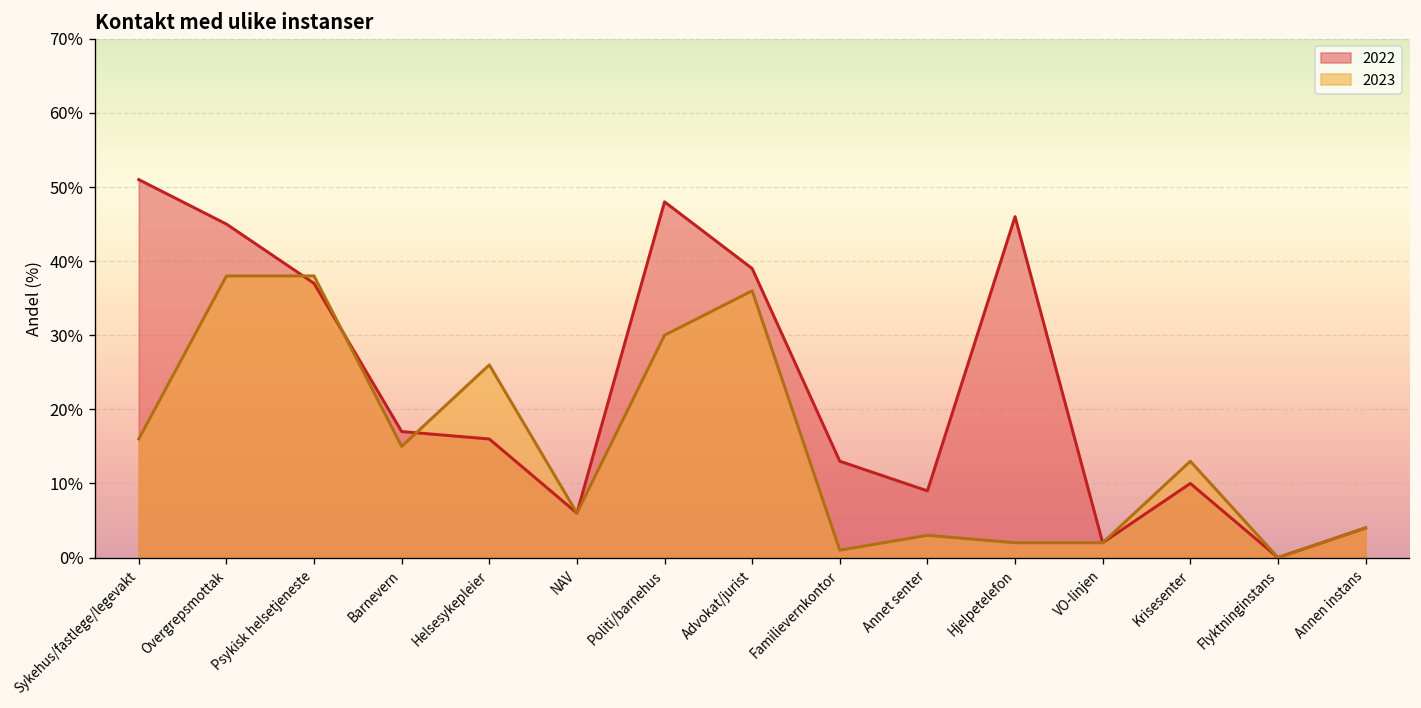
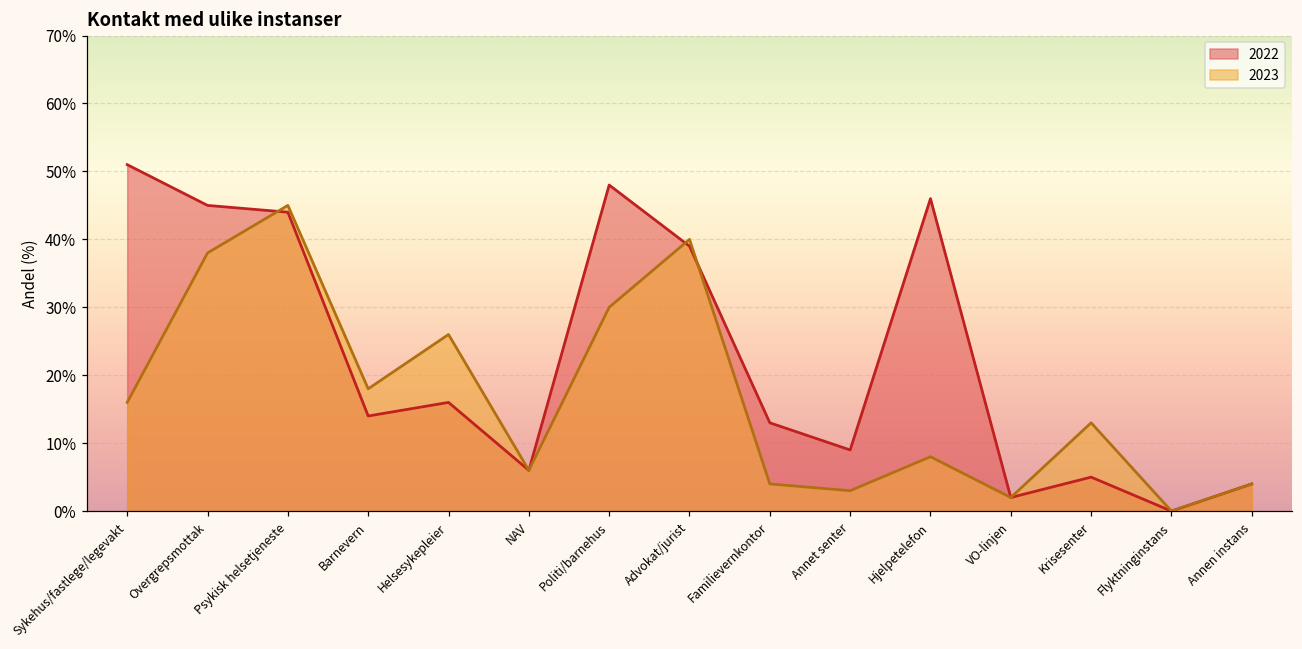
  {
    "2022": {
      "Sykehus/fastlege/legevakt": "51%",
      "Overgrepsmottak": "45%",
-     "Psykisk helsetjeneste": "37%",
-     "Barnevern": "17%",
+     "Psykisk helsetjeneste": "44%",
+     "Barnevern": "14%",
      "Helsesykepleier": "16%",
      "Politi/barnehus": "48%",
      "Advokat/jurist": "39%",
      "Familievernkontor": "13%",
      "Annet senter": "9%",
      "Hjelpetelefon": "46%",
-     "Krisesenter": "10%"
+     "Krisesenter": "5%"
    },
    "2023": {
      "Sykehus/fastlege/legevakt": "16%",
      "Overgrepsmottak": "38%",
-     "Psykisk helsetjeneste": "38%",
-     "Barnevern": "15%",
+     "Psykisk helsetjeneste": "45%",
+     "Barnevern": "18%",
      "Helsesykepleier": "26%",
      "Politi/barnehus": "30%",
-     "Advokat/jurist": "36%",
-     "Familievernkontor": "1%",
+     "Advokat/jurist": "40%",
+     "Familievernkontor": "4%",
      "Annet senter": "3%",
-     "Hjelpetelefon": "2%",
+     "Hjelpetelefon": "8%",
      "Krisesenter": "13%"
    }
  }
